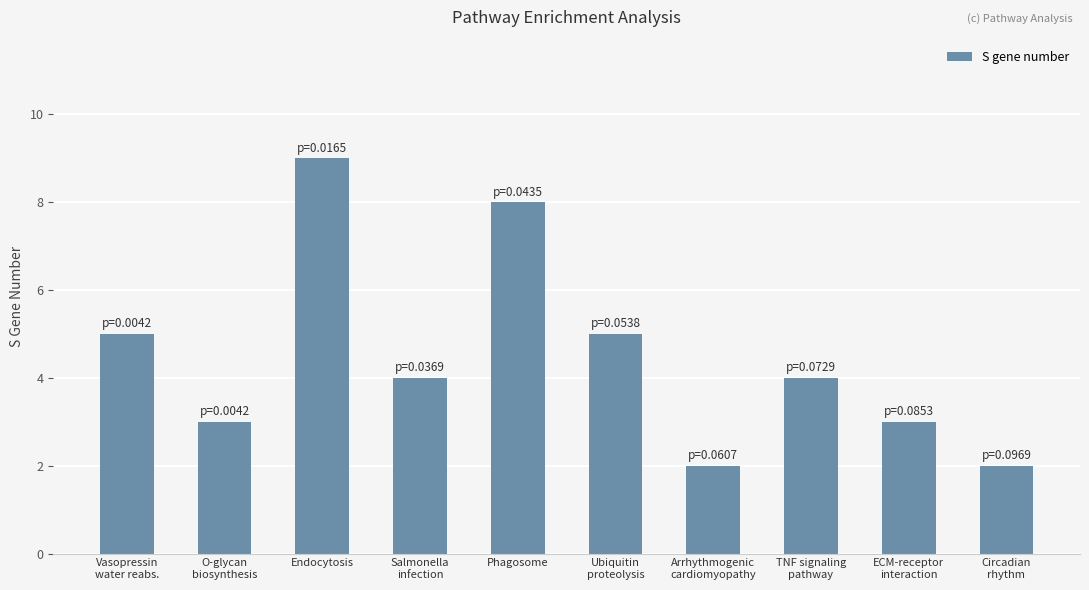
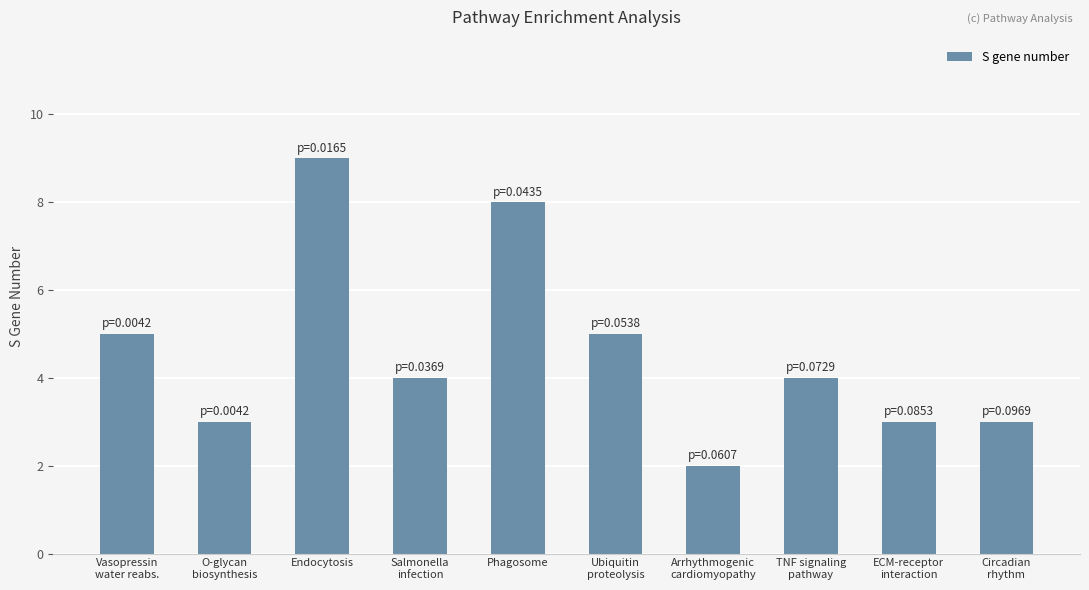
  {
-   "Circadian rhythm": 2
+   "Circadian rhythm": 3
  }
